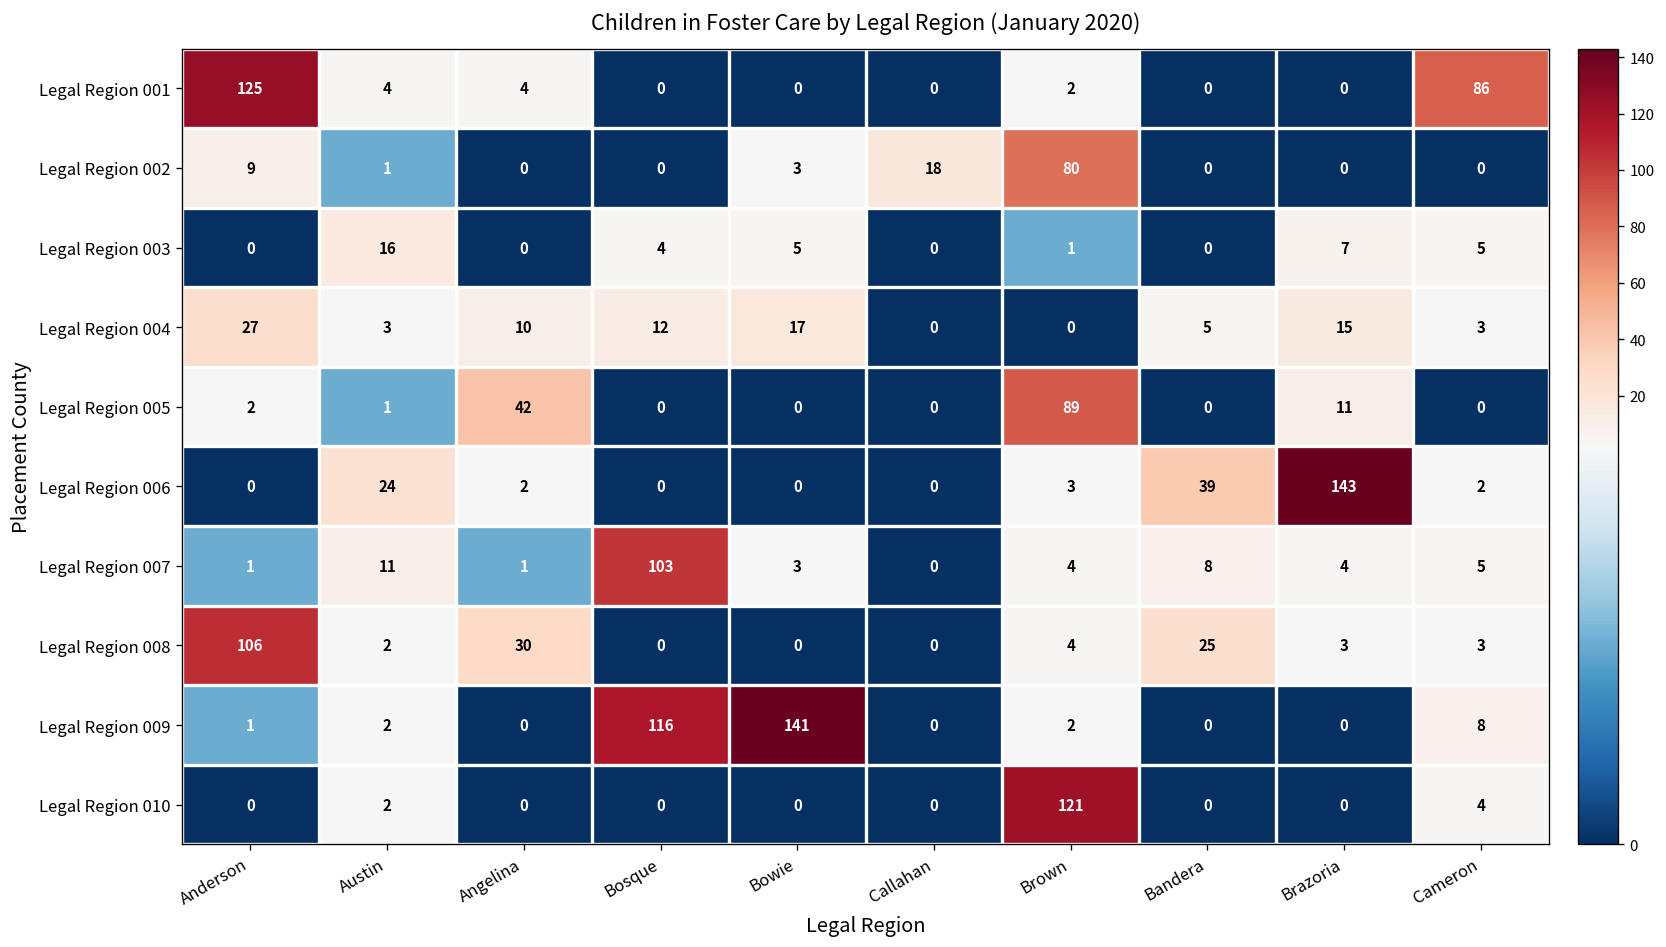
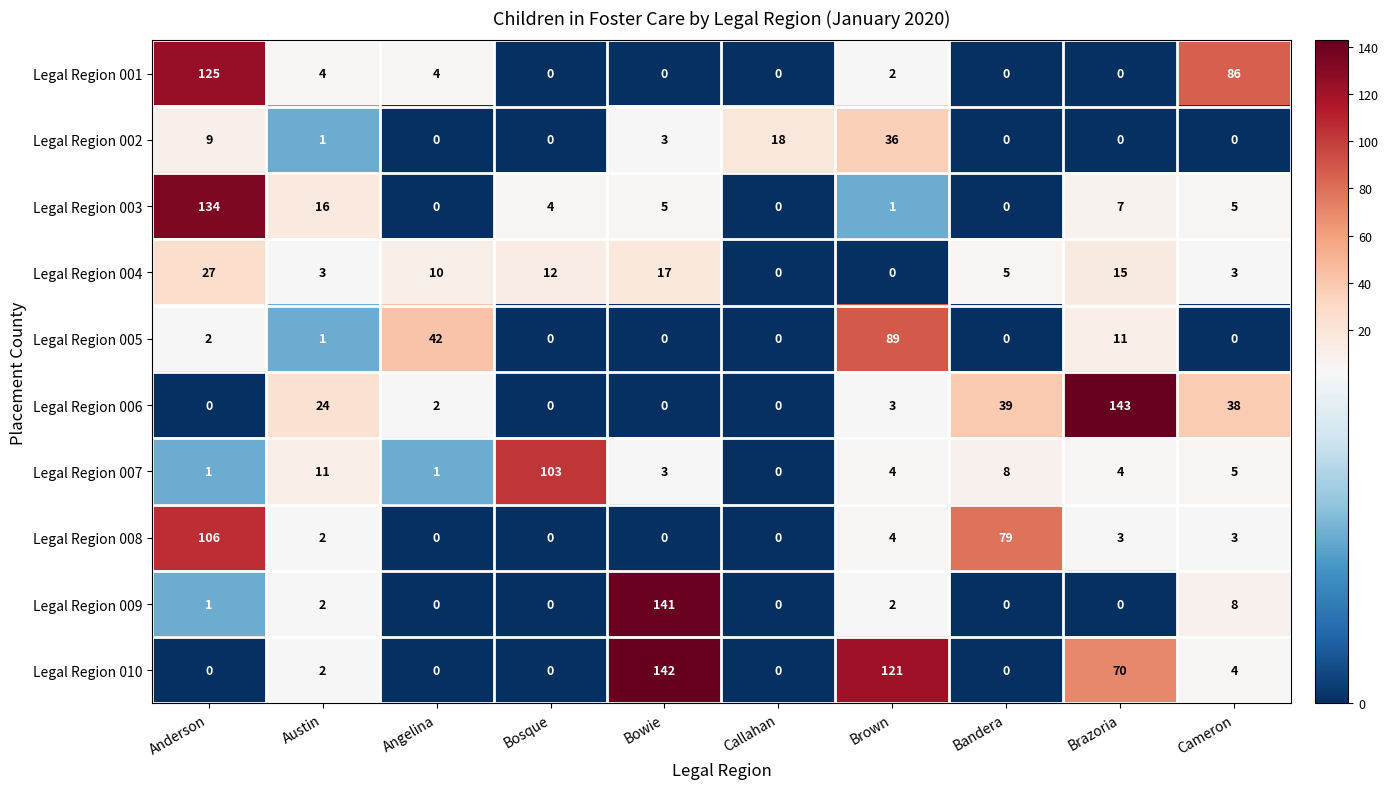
  {
    "Legal Region 001": {
      "Anderson": 125,
      "Austin": 4,
      "Angelina": 4,
      "Bosque": 0,
      "Bowie": 0,
      "Callahan": 0,
      "Brown": 2,
      "Bandera": 0,
      "Brazoria": 0,
      "Cameron": 86
    },
    "Legal Region 002": {
      "Anderson": 9,
      "Austin": 1,
      "Angelina": 0,
      "Bosque": 0,
      "Bowie": 3,
      "Callahan": 18,
-     "Brown": 80,
+     "Brown": 36,
      "Bandera": 0,
      "Brazoria": 0,
      "Cameron": 0
    },
    "Legal Region 003": {
-     "Anderson": 0,
+     "Anderson": 134,
      "Austin": 16,
      "Angelina": 0,
      "Bosque": 4,
      "Bowie": 5,
      "Callahan": 0,
      "Brown": 1,
      "Bandera": 0,
      "Brazoria": 7,
      "Cameron": 5
    },
    "Legal Region 004": {
      "Anderson": 27,
      "Austin": 3,
      "Angelina": 10,
      "Bosque": 12,
      "Bowie": 17,
      "Callahan": 0,
      "Brown": 0,
      "Bandera": 5,
      "Brazoria": 15,
      "Cameron": 3
    },
    "Legal Region 005": {
      "Anderson": 2,
      "Austin": 1,
      "Angelina": 42,
      "Bosque": 0,
      "Bowie": 0,
      "Callahan": 0,
      "Brown": 89,
      "Bandera": 0,
      "Brazoria": 11,
      "Cameron": 0
    },
    "Legal Region 006": {
      "Anderson": 0,
      "Austin": 24,
      "Angelina": 2,
      "Bosque": 0,
      "Bowie": 0,
      "Callahan": 0,
      "Brown": 3,
      "Bandera": 39,
      "Brazoria": 143,
-     "Cameron": 2
+     "Cameron": 38
    },
    "Legal Region 007": {
      "Anderson": 1,
      "Austin": 11,
      "Angelina": 1,
      "Bosque": 103,
      "Bowie": 3,
      "Callahan": 0,
      "Brown": 4,
      "Bandera": 8,
      "Brazoria": 4,
      "Cameron": 5
    },
    "Legal Region 008": {
      "Anderson": 106,
      "Austin": 2,
-     "Angelina": 30,
+     "Angelina": 0,
      "Bosque": 0,
      "Bowie": 0,
      "Callahan": 0,
      "Brown": 4,
-     "Bandera": 25,
+     "Bandera": 79,
      "Brazoria": 3,
      "Cameron": 3
    },
    "Legal Region 009": {
      "Anderson": 1,
      "Austin": 2,
      "Angelina": 0,
-     "Bosque": 116,
+     "Bosque": 0,
      "Bowie": 141,
      "Callahan": 0,
      "Brown": 2,
      "Bandera": 0,
      "Brazoria": 0,
      "Cameron": 8
    },
    "Legal Region 010": {
      "Anderson": 0,
      "Austin": 2,
      "Angelina": 0,
      "Bosque": 0,
-     "Bowie": 0,
+     "Bowie": 142,
      "Callahan": 0,
      "Brown": 121,
      "Bandera": 0,
-     "Brazoria": 0,
+     "Brazoria": 70,
      "Cameron": 4
    }
  }
